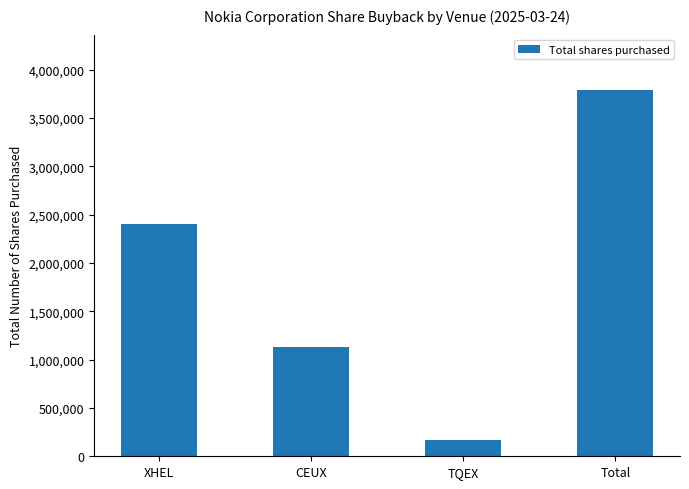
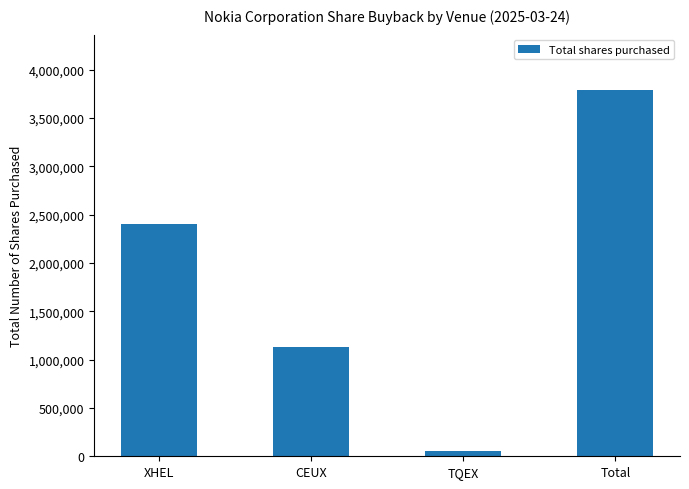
  {
    "XHEL": "2,400,000",
    "CEUX": "1,100,000",
-   "TQEX": "200,000",
+   "TQEX": "100,000",
    "Total": "3,800,000"
  }
